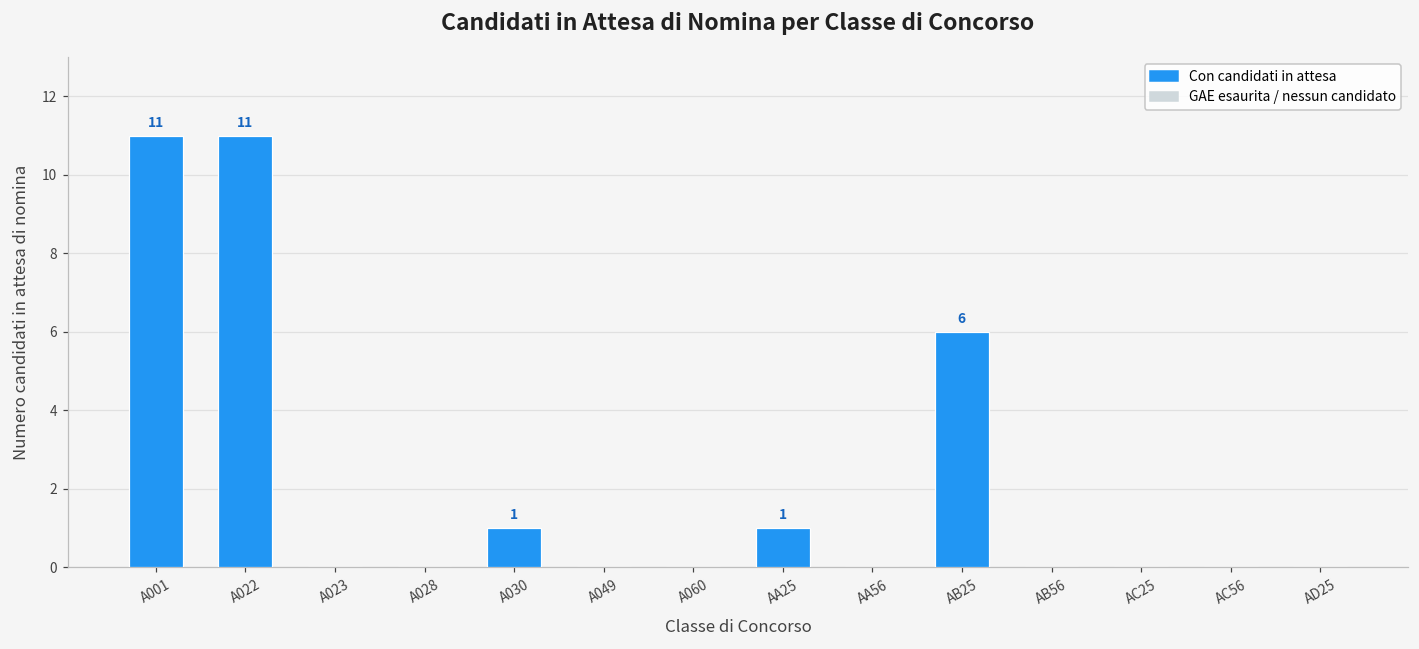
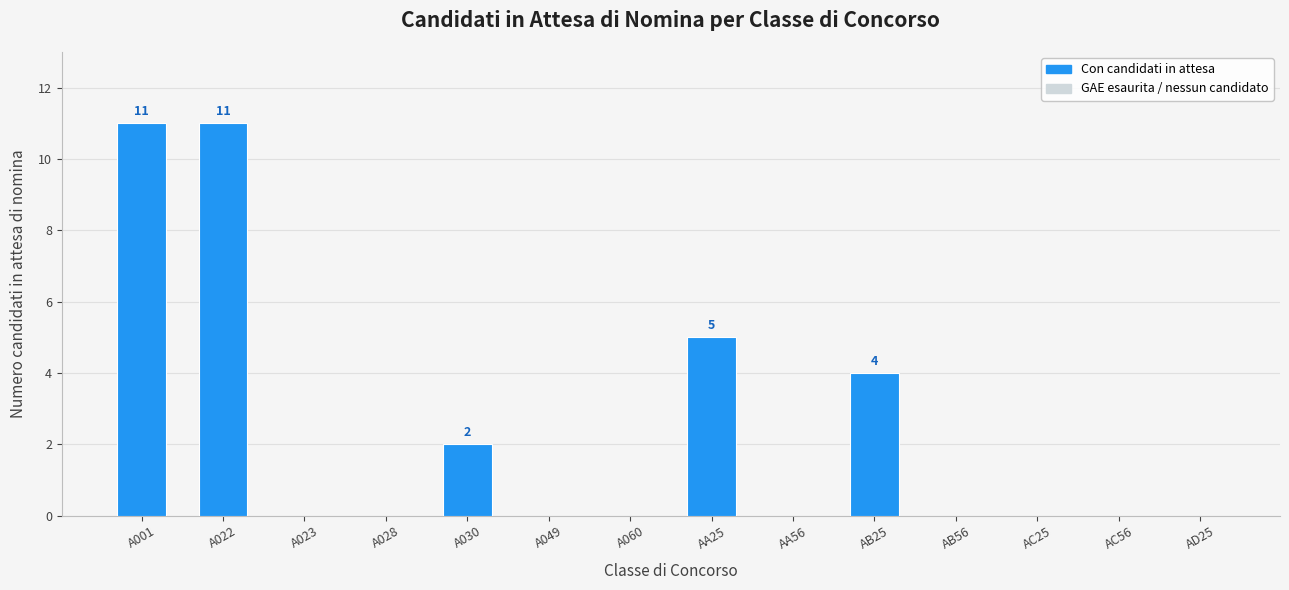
  {
    "A001": 11,
    "A022": 11,
-   "A030": 1,
-   "AA25": 1,
-   "AB25": 6
+   "A030": 2,
+   "AA25": 5,
+   "AB25": 4
  }
